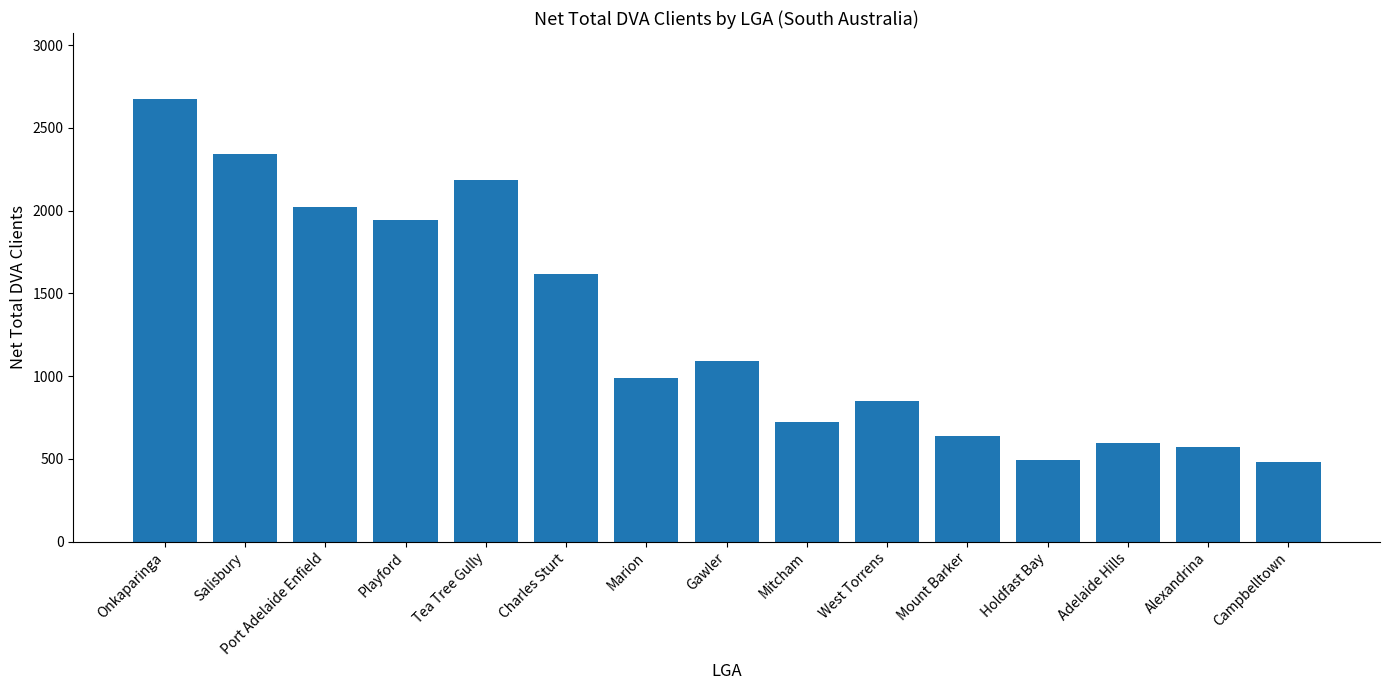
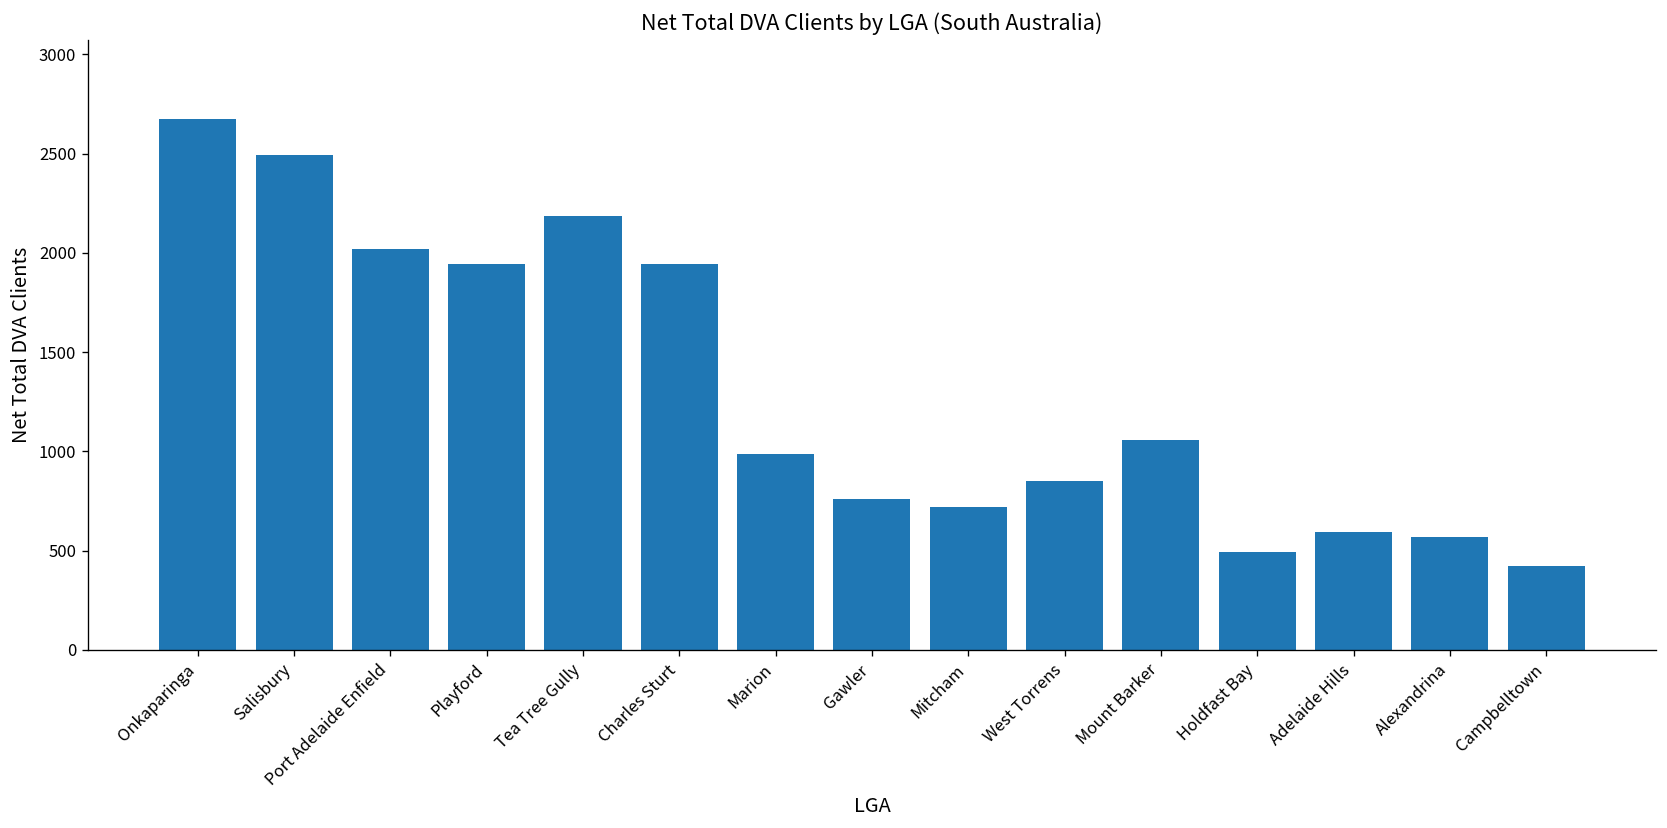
  {
    "Onkaparinga": 2670,
-   "Salisbury": 2340,
+   "Salisbury": 2490,
    "Port Adelaide Enfield": 2020,
    "Playford": 1950,
    "Tea Tree Gully": 2190,
-   "Charles Sturt": 1620,
+   "Charles Sturt": 1950,
    "Marion": 990,
-   "Gawler": 1090,
+   "Gawler": 760,
    "Mitcham": 720,
    "West Torrens": 850,
-   "Mount Barker": 640,
+   "Mount Barker": 1060,
    "Holdfast Bay": 490,
    "Adelaide Hills": 600,
    "Alexandrina": 570,
-   "Campbelltown": 480
+   "Campbelltown": 430
  }
